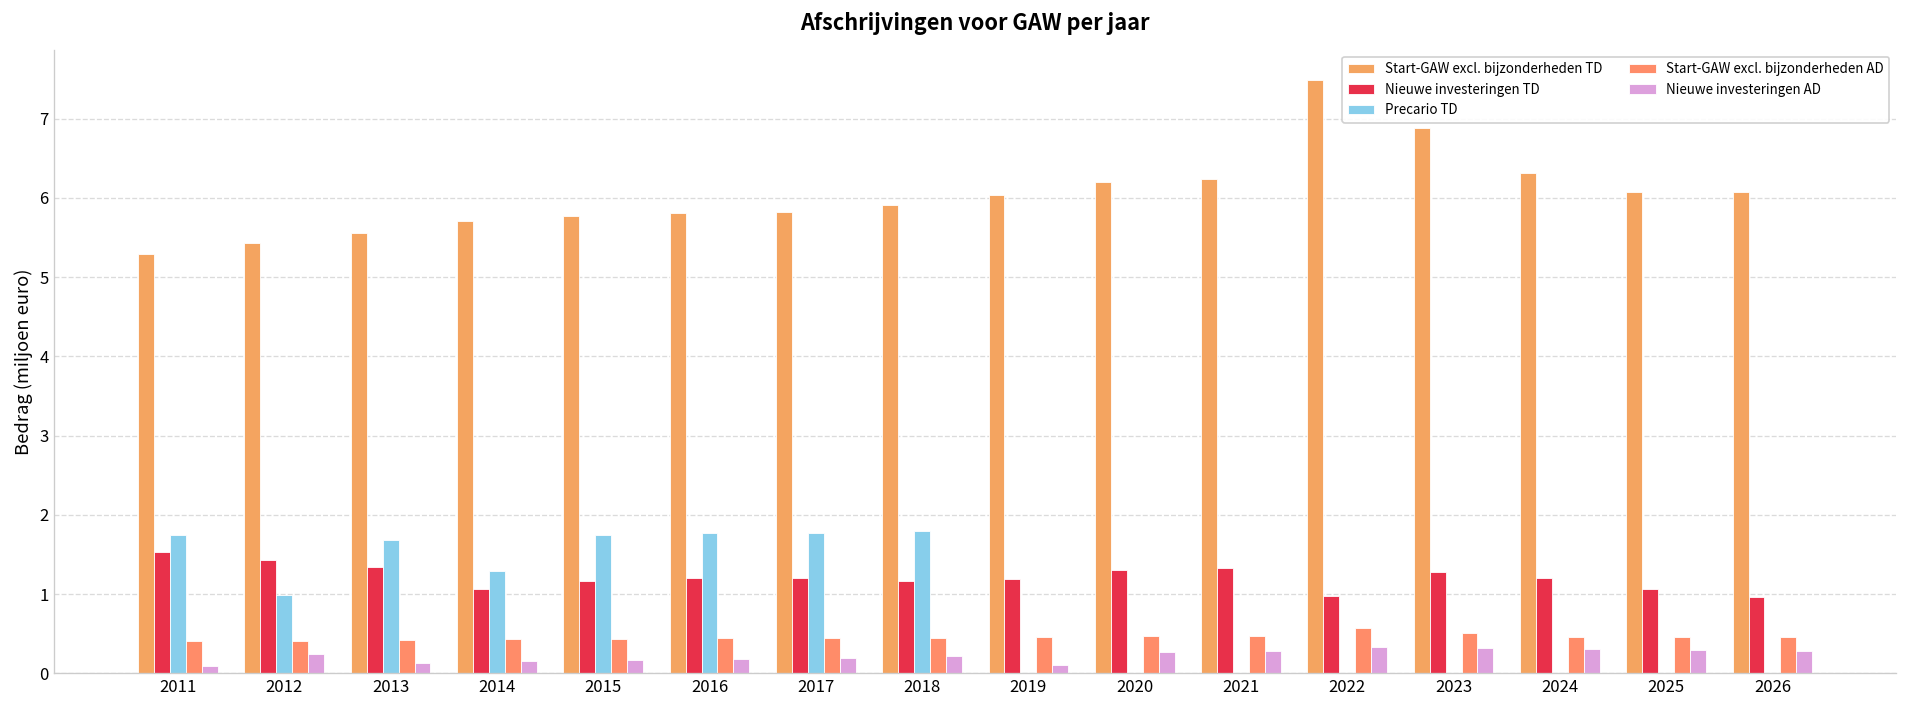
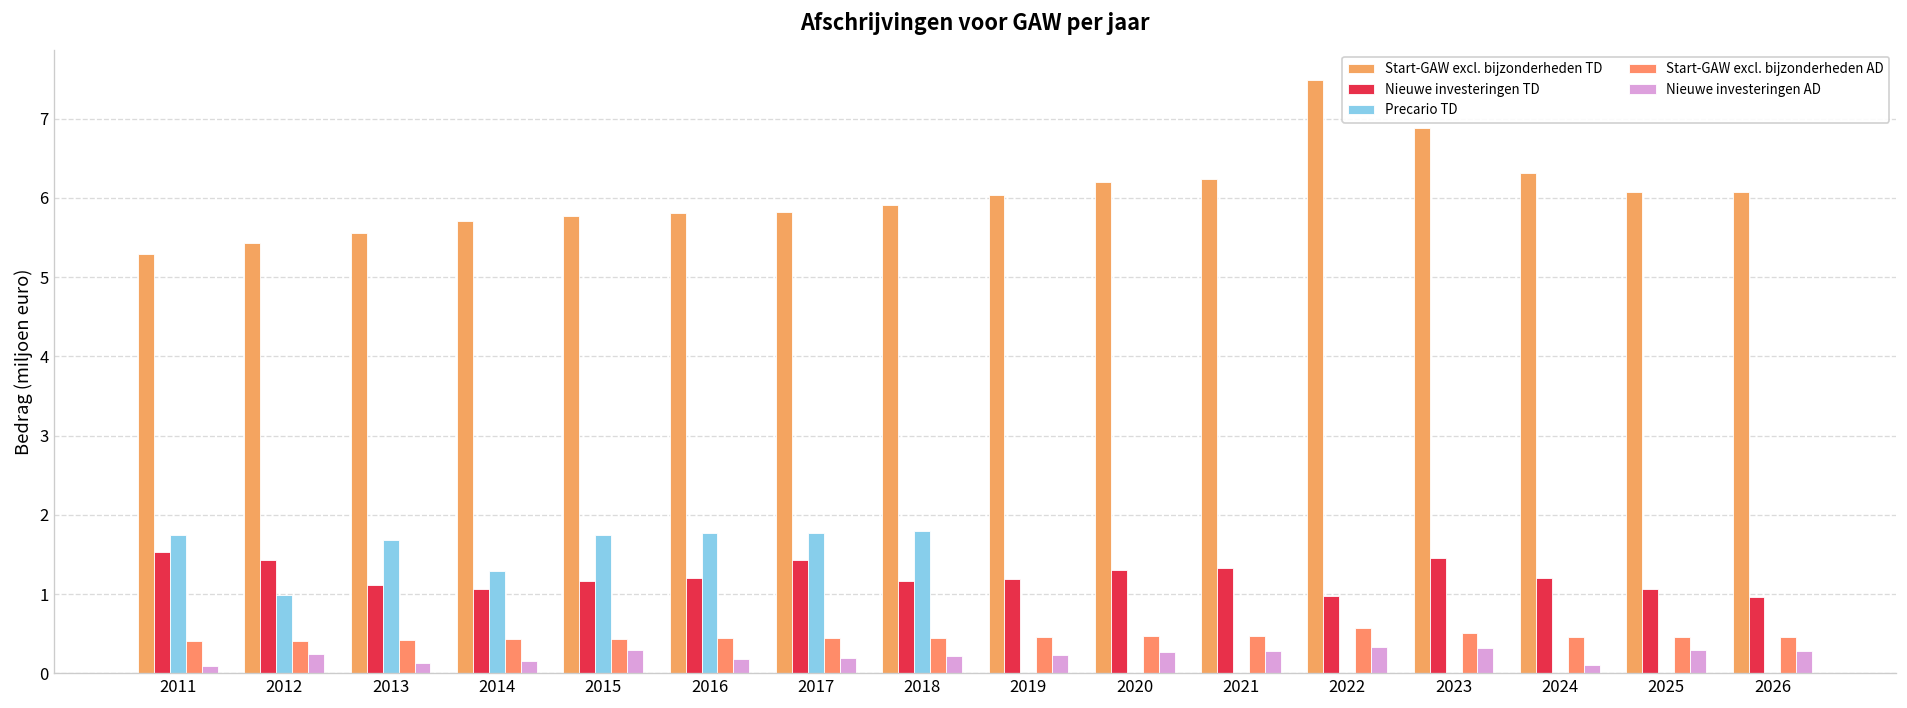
  {
    "Nieuwe investeringen TD": {
      "2011": 1.5,
      "2012": 1.4,
-     "2013": 1.3,
+     "2013": 1.1,
      "2014": 1.1,
      "2015": 1.2,
      "2016": 1.2,
-     "2017": 1.2,
+     "2017": 1.4,
      "2018": 1.2,
      "2019": 1.2,
      "2020": 1.3,
      "2021": 1.3,
      "2022": 1.0,
-     "2023": 1.3,
+     "2023": 1.5,
      "2024": 1.2,
      "2025": 1.1,
      "2026": 1.0
    },
    "Precario TD": {
      "2011": 1.7,
      "2012": 1.0,
      "2013": 1.7,
      "2014": 1.3,
      "2015": 1.8,
      "2016": 1.8,
      "2017": 1.8,
      "2018": 1.8,
      "2019": 0.0,
      "2020": 0.0,
      "2021": 0.0,
      "2022": 0.0,
      "2023": 0.0,
      "2024": 0.0,
      "2025": 0.0,
      "2026": 0.0
    },
    "Nieuwe investeringen AD": {
      "2011": 0.1,
      "2012": 0.2,
      "2013": 0.1,
      "2014": 0.1,
-     "2015": 0.2,
+     "2015": 0.3,
      "2016": 0.2,
      "2017": 0.2,
      "2018": 0.2,
-     "2019": 0.1,
+     "2019": 0.2,
      "2020": 0.3,
      "2021": 0.3,
      "2022": 0.3,
      "2023": 0.3,
-     "2024": 0.3,
+     "2024": 0.1,
      "2025": 0.3,
      "2026": 0.3
    }
  }
